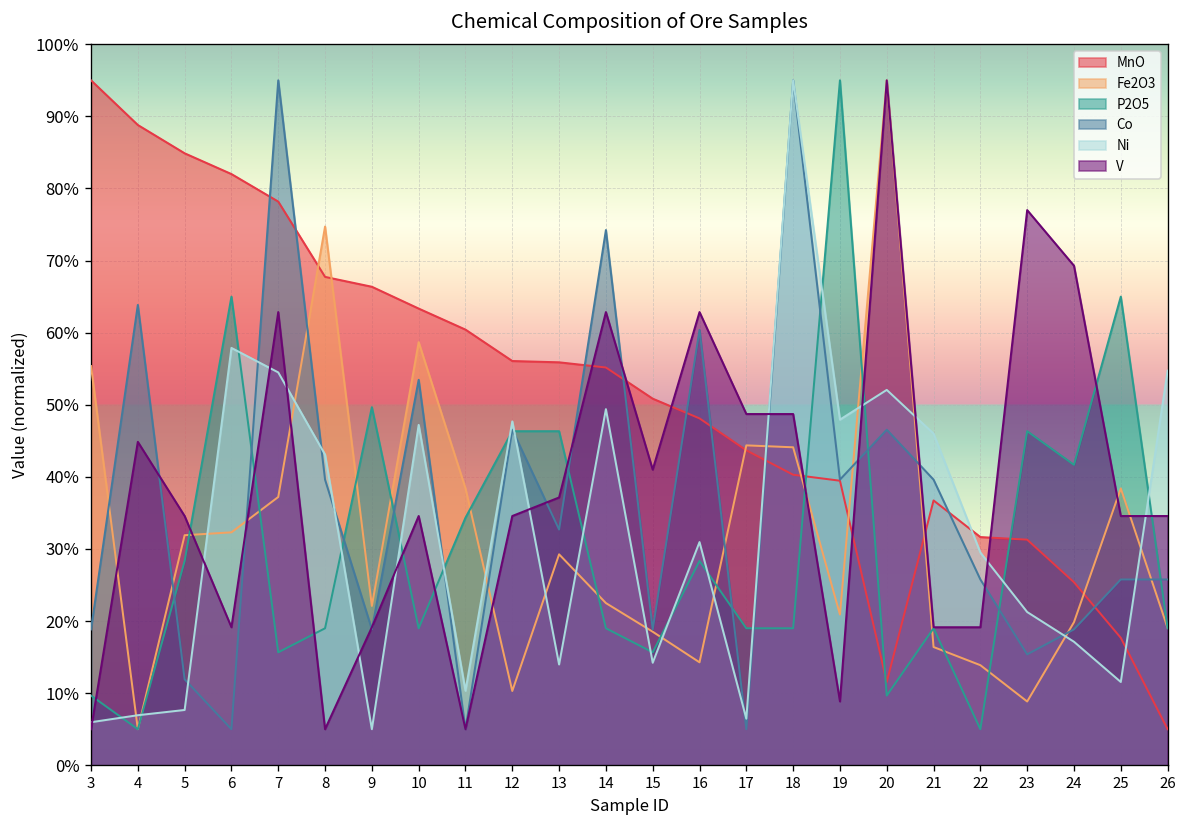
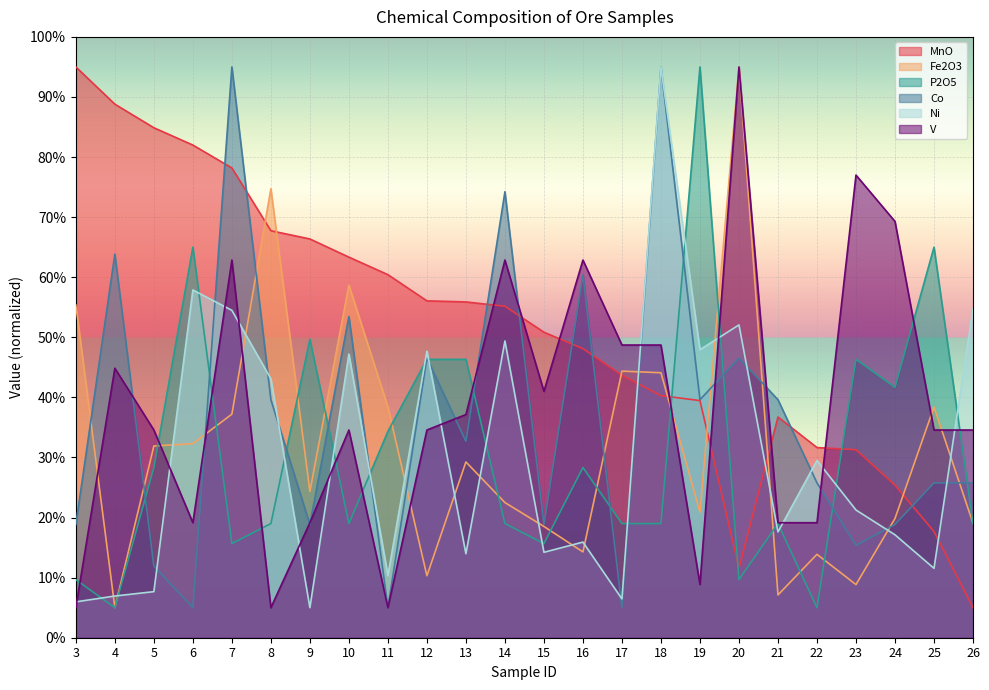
  {
    "MnO": {
      "3": "95%",
      "4": "89%",
      "5": "85%",
      "6": "82%",
      "7": "78%",
      "8": "68%",
      "9": "66%",
      "10": "63%",
      "11": "60%",
      "12": "56%",
      "13": "56%",
      "14": "55%",
      "15": "51%",
      "16": "48%",
      "17": "44%",
      "18": "40%",
      "20": "12%",
      "21": "37%",
      "22": "32%",
      "23": "31%",
      "24": "25%",
      "25": "18%",
      "26": "5%"
    },
    "Fe2O3": {
      "3": "55%",
      "5": "32%",
      "6": "32%",
      "7": "37%",
      "8": "75%",
-     "9": "22%",
+     "9": "24%",
      "10": "59%",
      "11": "38%",
      "12": "10%",
      "13": "29%",
      "14": "22%",
      "16": "14%",
      "17": "44%",
      "18": "44%",
      "19": "21%",
-     "21": "16%",
+     "21": "7%",
      "22": "14%",
      "23": "9%",
      "24": "20%",
      "25": "38%"
    },
    "Ni": {
      "3": "6%",
      "4": "7%",
      "5": "8%",
      "6": "58%",
      "7": "54%",
      "8": "43%",
      "9": "5%",
      "10": "47%",
      "11": "10%",
      "12": "48%",
      "13": "14%",
      "14": "49%",
      "15": "14%",
-     "16": "31%",
+     "16": "16%",
      "17": "6%",
      "19": "48%",
      "20": "52%",
-     "21": "46%",
+     "21": "18%",
      "22": "30%",
      "23": "21%",
      "24": "17%",
      "25": "12%",
      "26": "55%"
    },
    "V": {
      "3": "5%",
      "4": "45%",
      "5": "35%",
      "6": "19%",
      "7": "63%",
      "8": "5%",
      "10": "35%",
      "12": "35%",
      "13": "37%",
      "14": "63%",
      "15": "41%",
      "16": "63%",
      "17": "49%",
      "18": "49%",
      "19": "9%",
      "22": "19%",
      "23": "77%",
      "24": "69%",
      "25": "35%",
      "26": "35%"
    }
  }
